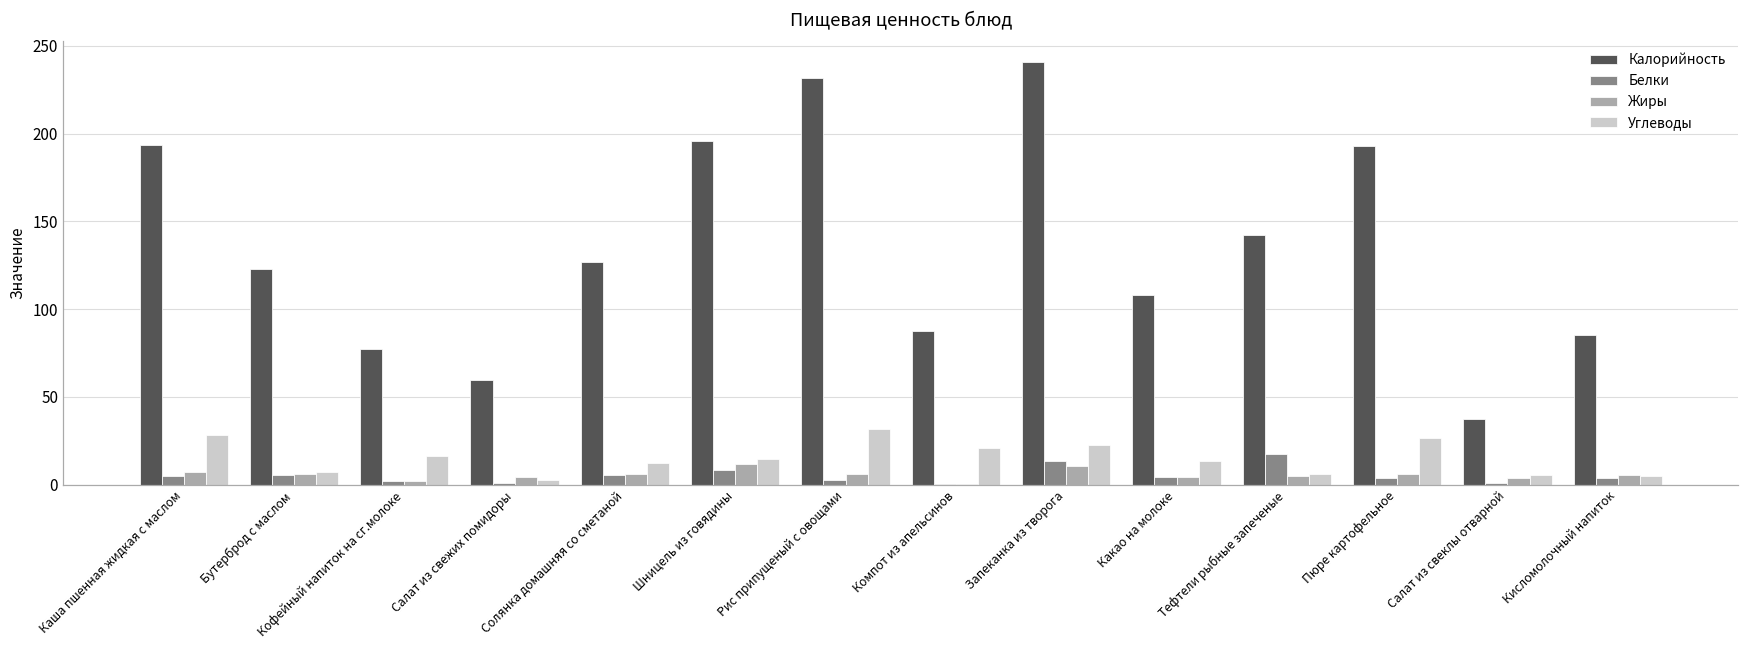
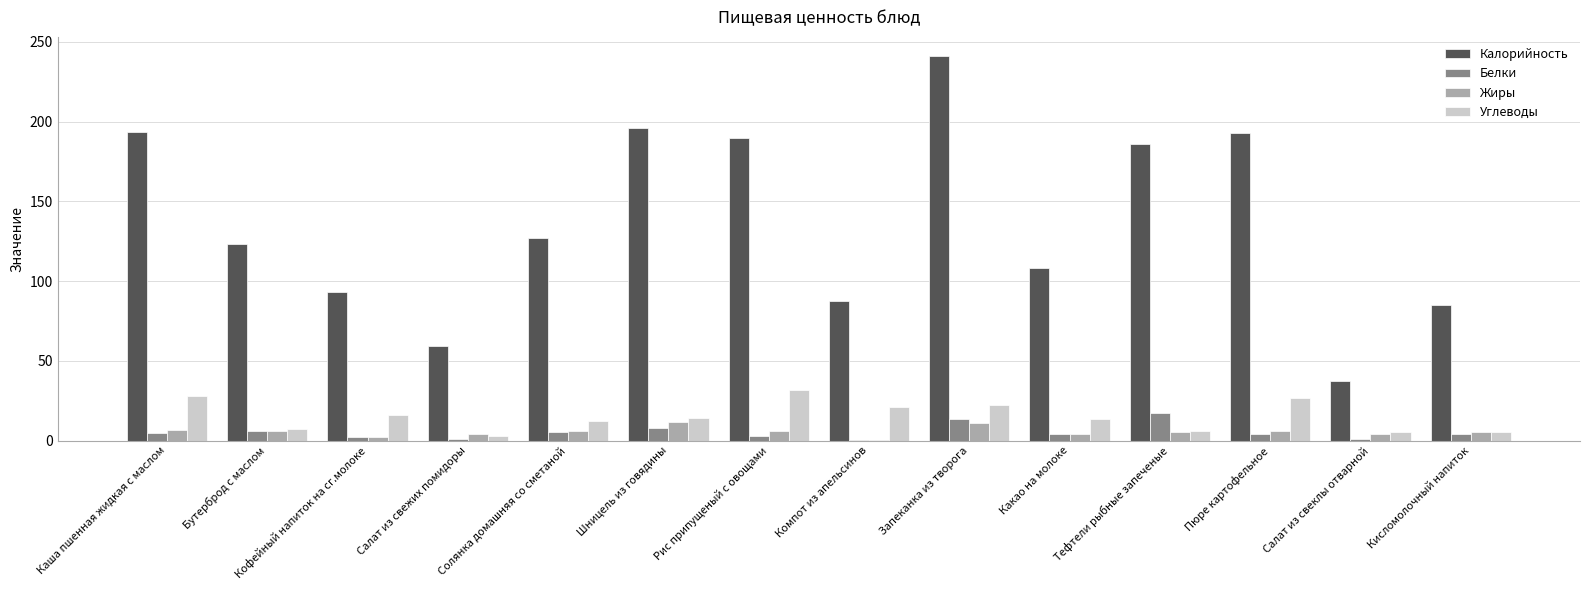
  {
    "Калорийность": {
      "Каша пшенная жидкая с маслом": 193,
      "Бутерброд с маслом": 123,
-     "Кофейный напиток на сг.молоке": 77,
+     "Кофейный напиток на сг.молоке": 93,
      "Салат из свежих помидоры": 60,
      "Солянка домашняя со сметаной": 127,
      "Шницель из говядины": 196,
-     "Рис припущеный с овощами": 232,
+     "Рис припущеный с овощами": 189,
      "Компот из апельсинов": 87,
      "Запеканка из творога": 241,
      "Какао на молоке": 108,
-     "Тефтели рыбные запеченые": 142,
+     "Тефтели рыбные запеченые": 186,
      "Пюре картофельное": 193,
      "Салат из свеклы отварной": 38,
      "Кисломолочный напиток": 85
    }
  }
